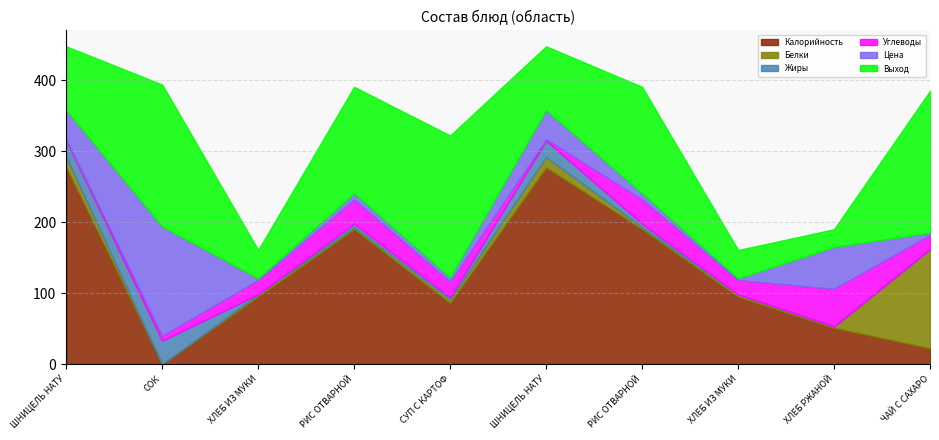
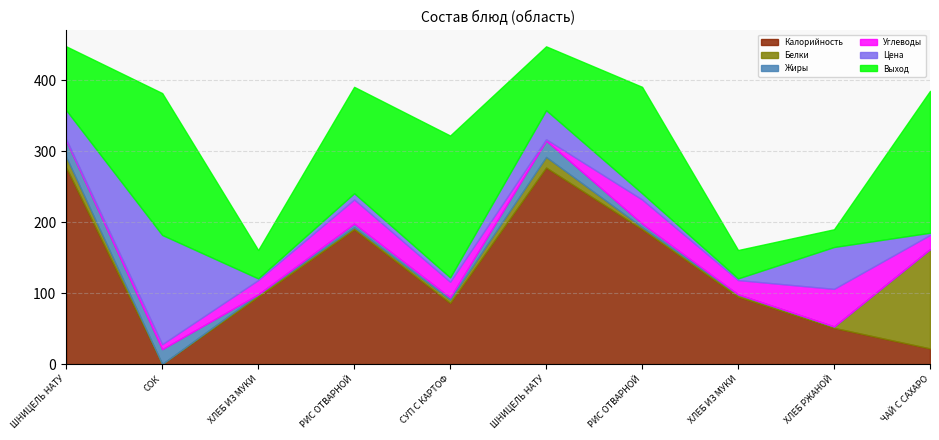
  {
    "Калорийность": {
      "СУП С КАРТОФ": 90,
      "ЧАЙ С САХАРО": 20
    },
    "Жиры": {
-     "СОК": 30
+     "СОК": 20
    },
    "Углеводы": {
      "СОК": 10,
      "СУП С КАРТОФ": 20,
      "ХЛЕБ РЖАНОЙ": 50
    },
    "Цена": {
      "СОК": 150,
      "СУП С КАРТОФ": 10,
      "ХЛЕБ РЖАНОЙ": 60
    },
    "Выход": {
      "СОК": 200,
      "СУП С КАРТОФ": 200,
      "ХЛЕБ РЖАНОЙ": 30,
      "ЧАЙ С САХАРО": 200
    }
  }
